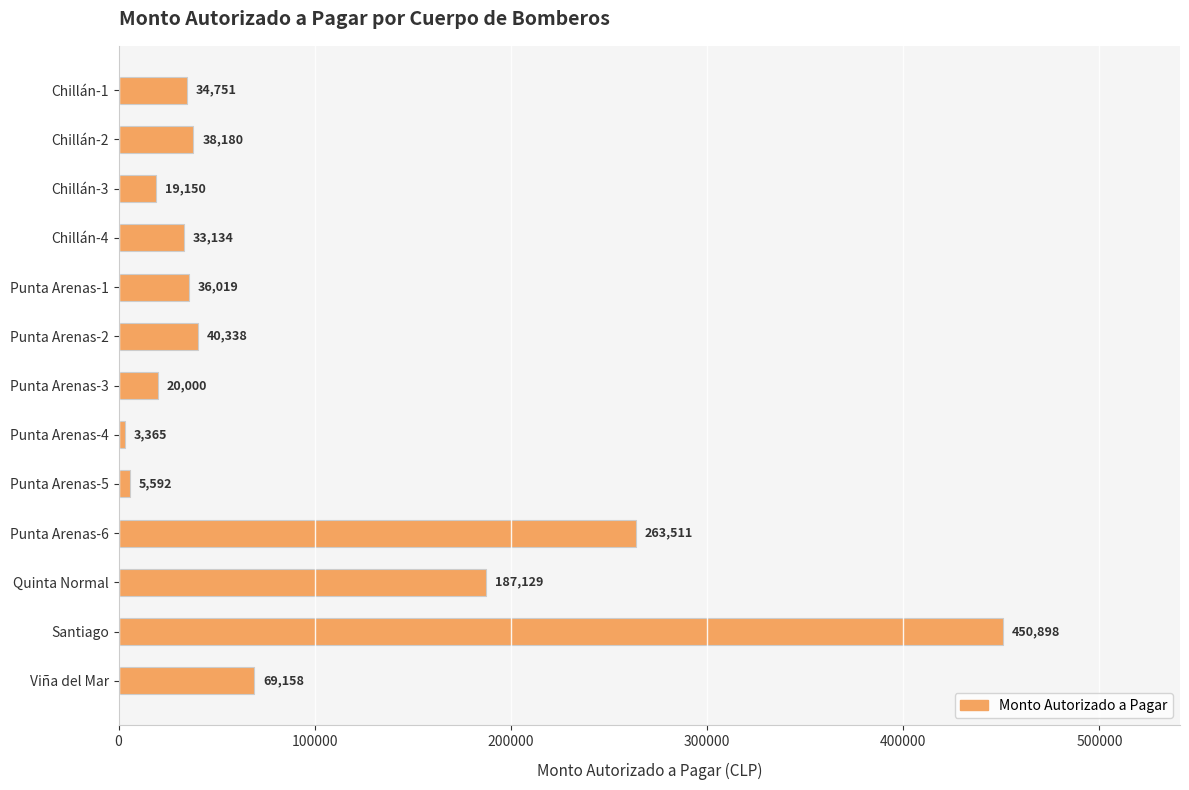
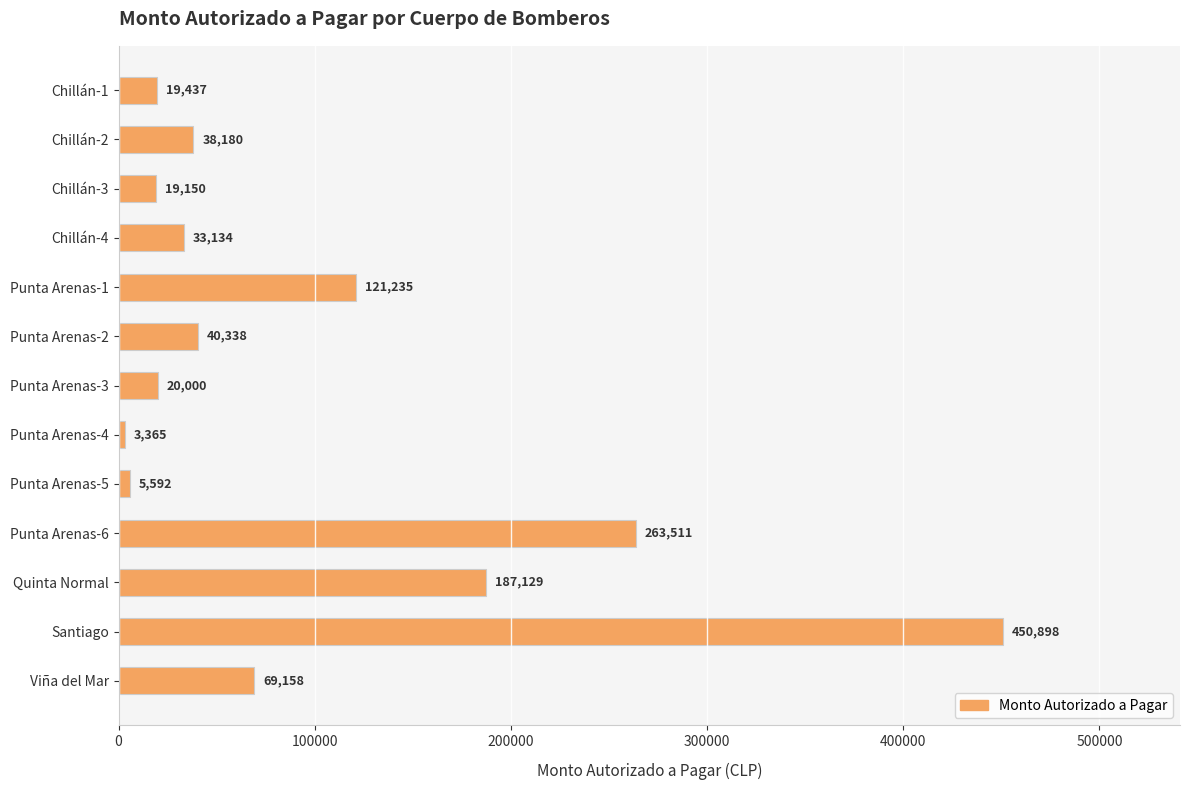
  {
-   "Chillán-1": "34,751",
+   "Chillán-1": "19,437",
    "Chillán-2": "38,180",
    "Chillán-3": "19,150",
    "Chillán-4": "33,134",
-   "Punta Arenas-1": "36,019",
+   "Punta Arenas-1": "121,235",
    "Punta Arenas-2": "40,338",
    "Punta Arenas-3": "20,000",
    "Punta Arenas-4": "3,365",
    "Punta Arenas-5": "5,592",
    "Punta Arenas-6": "263,511",
    "Quinta Normal": "187,129",
    "Santiago": "450,898",
    "Viña del Mar": "69,158"
  }
